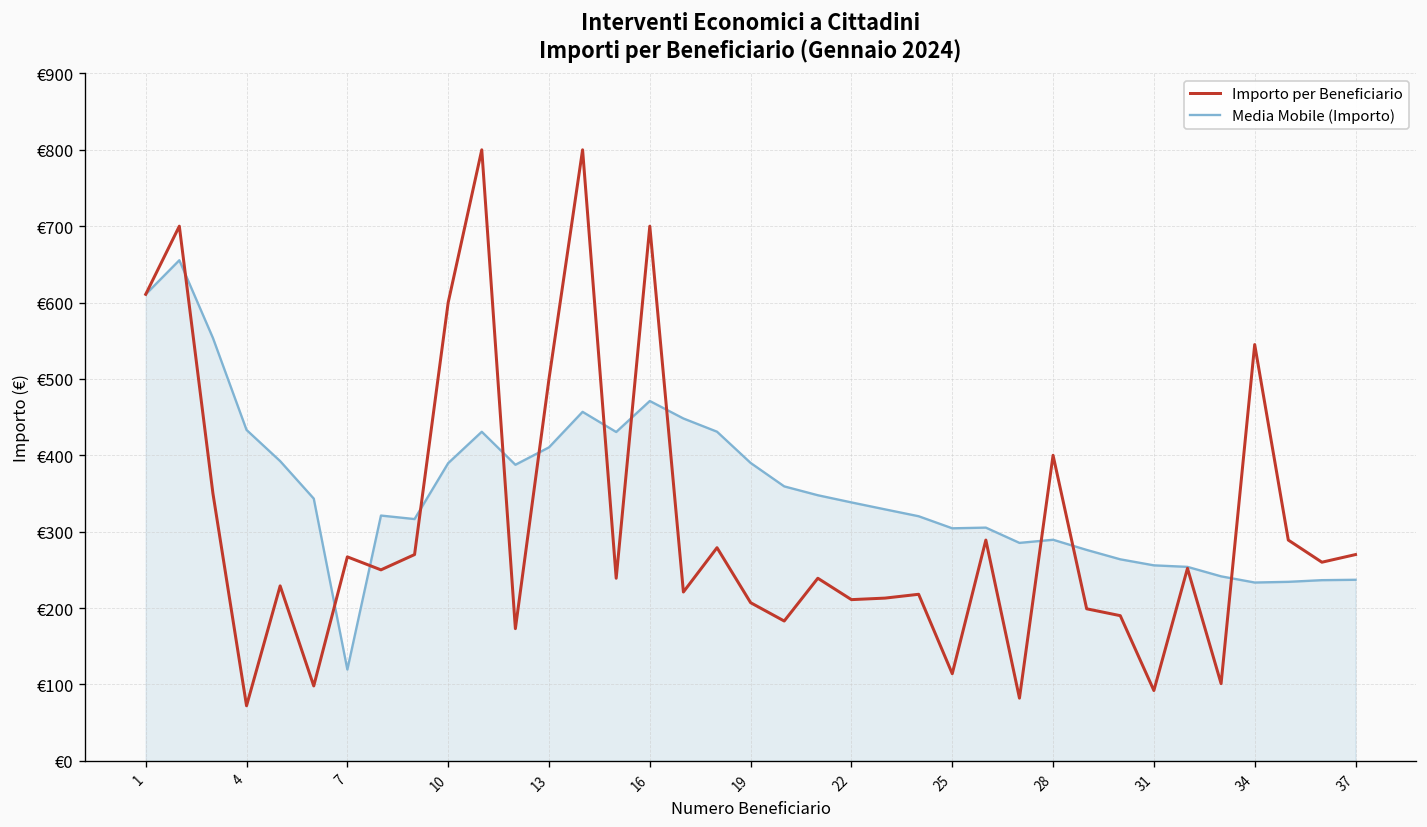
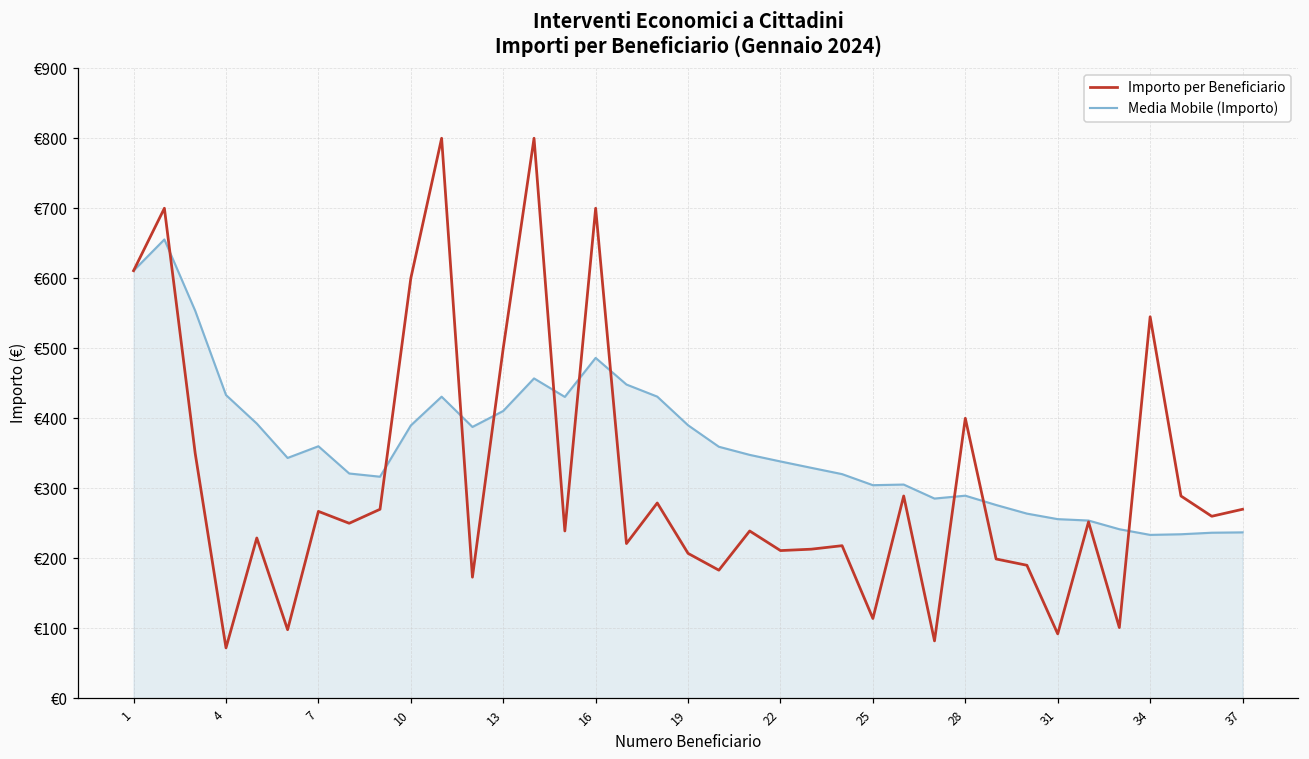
  {
    "Importo per Beneficiario": {
      "4": "€70",
      "7": "€270",
      "10": "€600",
      "13": "€500",
      "16": "€700",
      "19": "€210",
      "22": "€210",
      "25": "€110",
      "28": "€400",
      "31": "€90",
      "34": "€550",
      "37": "€270"
    },
    "Media Mobile (Importo)": {
      "4": "€430",
-     "7": "€120",
+     "7": "€360",
      "10": "€390",
      "13": "€410",
-     "16": "€470",
+     "16": "€490",
      "19": "€390",
      "22": "€340",
      "25": "€300",
      "28": "€290",
      "31": "€260",
      "34": "€230",
      "37": "€240"
    }
  }
